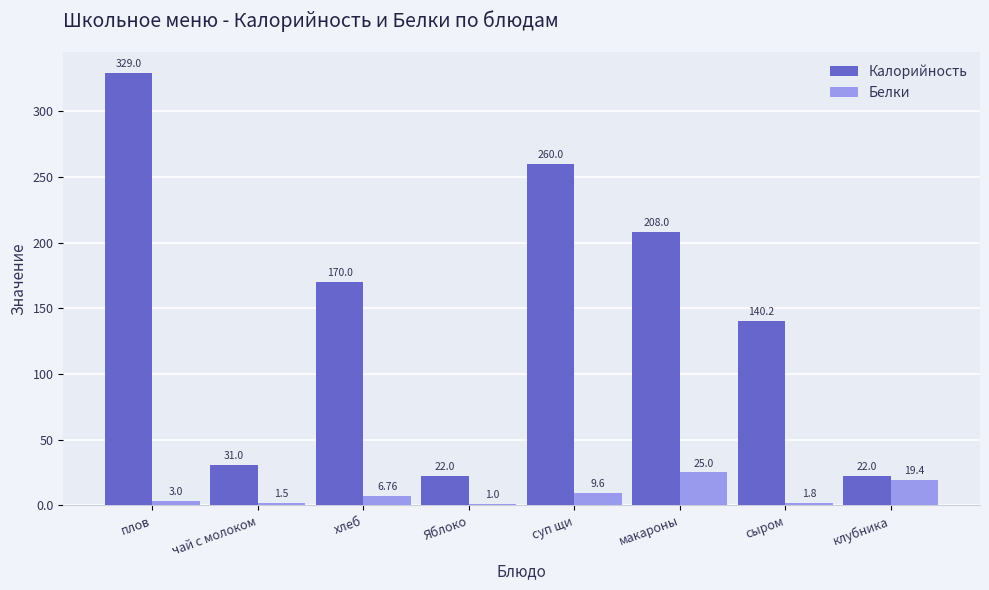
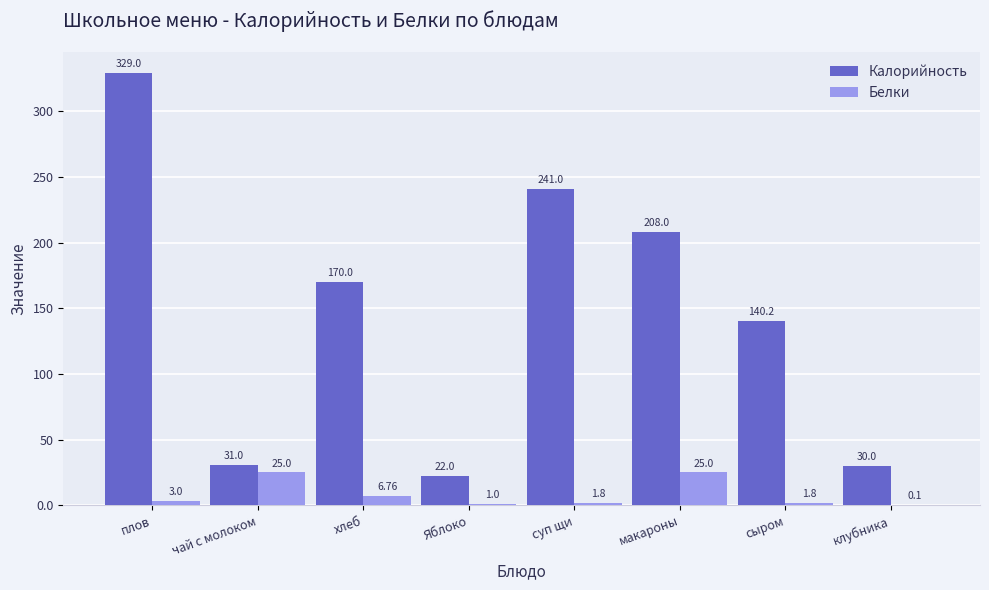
  {
    "Калорийность": {
      "плов": 329.0,
      "чай с молоком": 31.0,
      "хлеб": 170.0,
      "Яблоко": 22.0,
-     "суп щи": 260.0,
+     "суп щи": 241.0,
      "макароны": 208.0,
      "сыром": 140.2,
-     "клубника": 22.0
+     "клубника": 30.0
    },
    "Белки": {
      "плов": 3.0,
-     "чай с молоком": 1.5,
+     "чай с молоком": 25.0,
      "хлеб": 6.76,
      "Яблоко": 1.0,
-     "суп щи": 9.6,
+     "суп щи": 1.8,
      "макароны": 25.0,
      "сыром": 1.8,
-     "клубника": 19.4
+     "клубника": 0.1
    }
  }
